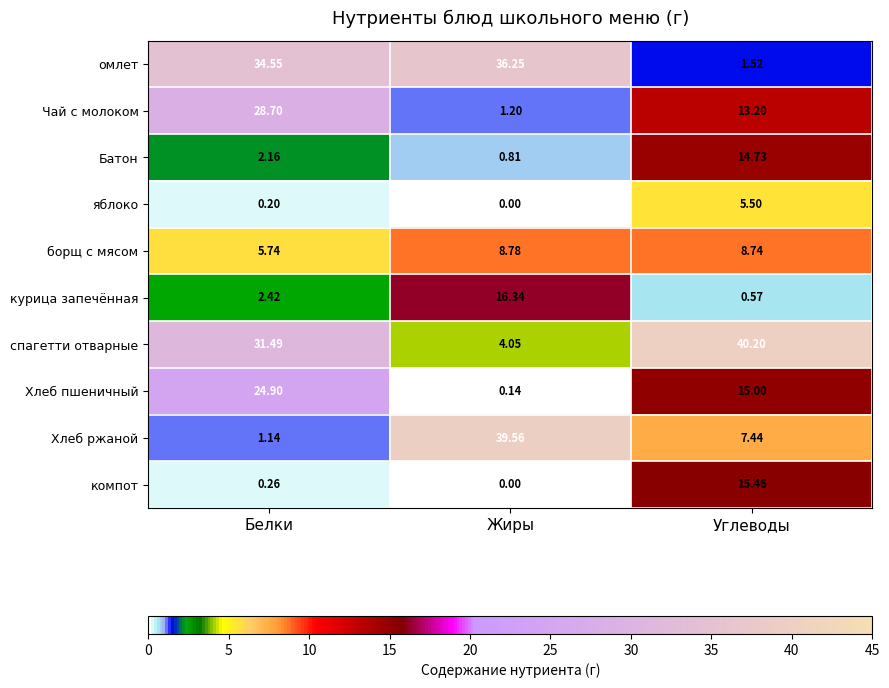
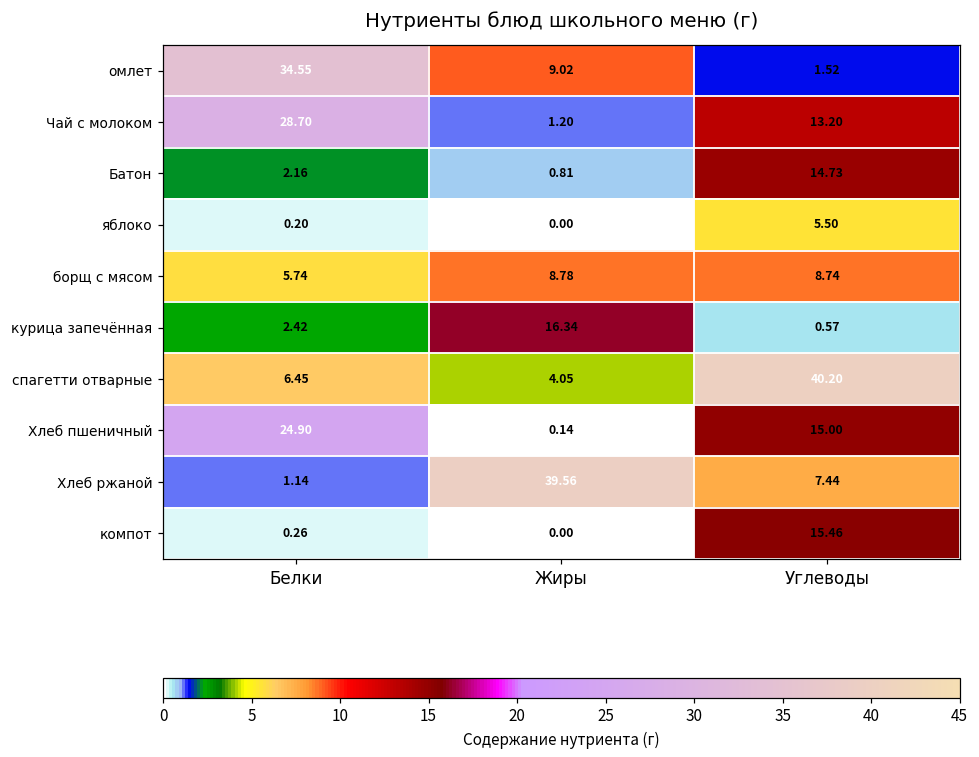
  {
    "омлет": {
      "Белки": 34.55,
-     "Жиры": 36.25,
+     "Жиры": 9.02,
      "Углеводы": 1.52
    },
    "Чай с молоком": {
      "Белки": 28.70,
      "Жиры": 1.20,
      "Углеводы": 13.20
    },
    "Батон": {
      "Белки": 2.16,
      "Жиры": 0.81,
      "Углеводы": 14.73
    },
    "яблоко": {
      "Белки": 0.20,
      "Жиры": 0.00,
      "Углеводы": 5.50
    },
    "борщ с мясом": {
      "Белки": 5.74,
      "Жиры": 8.78,
      "Углеводы": 8.74
    },
    "курица запечённая": {
      "Белки": 2.42,
      "Жиры": 16.34,
      "Углеводы": 0.57
    },
    "спагетти отварные": {
-     "Белки": 31.49,
+     "Белки": 6.45,
      "Жиры": 4.05,
      "Углеводы": 40.20
    },
    "Хлеб пшеничный": {
      "Белки": 24.90,
      "Жиры": 0.14,
      "Углеводы": 15.00
    },
    "Хлеб ржаной": {
      "Белки": 1.14,
      "Жиры": 39.56,
      "Углеводы": 7.44
    },
    "компот": {
      "Белки": 0.26,
      "Жиры": 0.00,
      "Углеводы": 15.46
    }
  }
